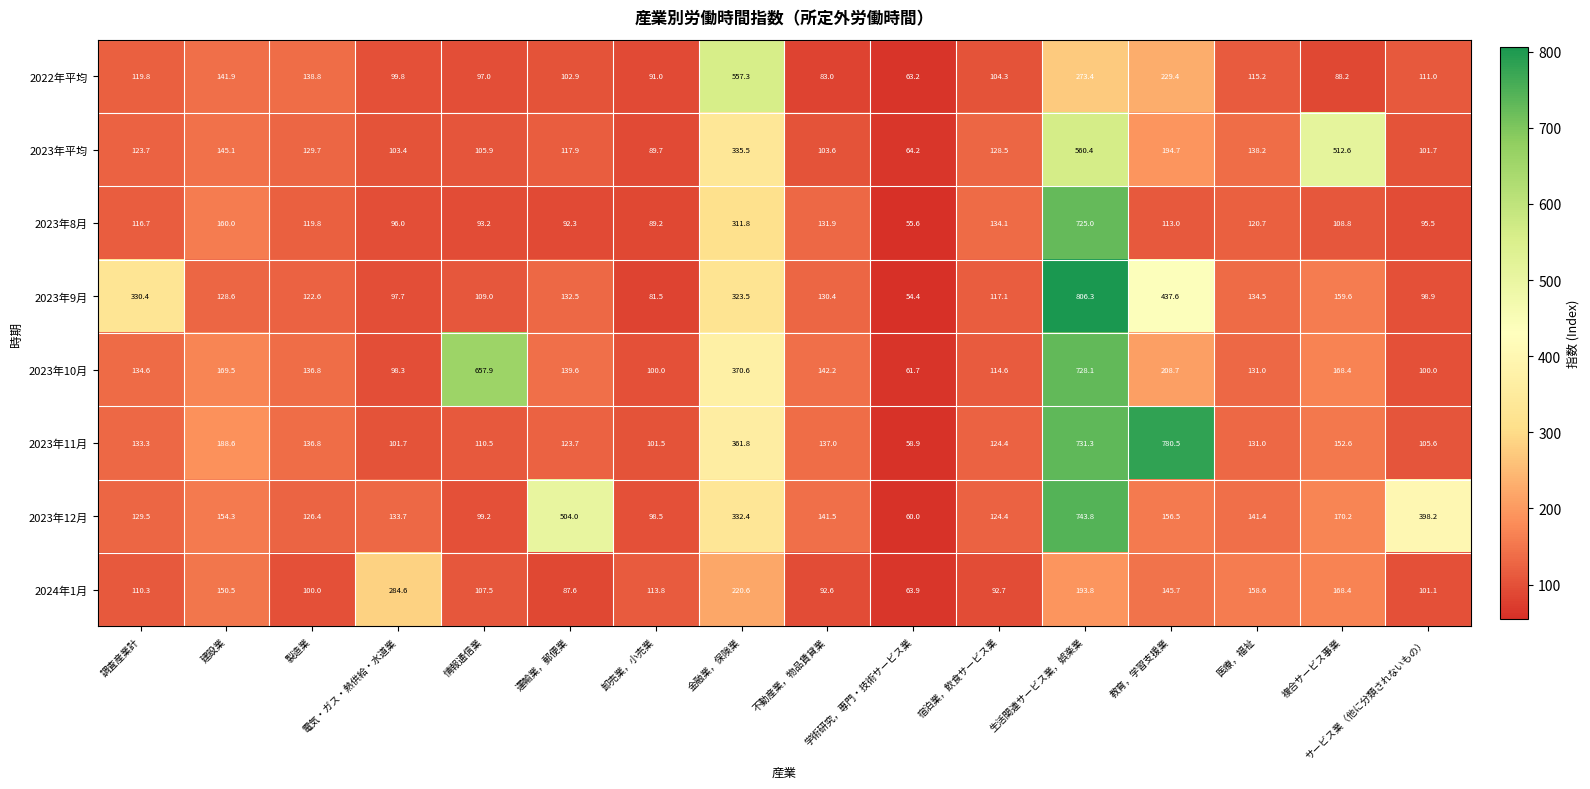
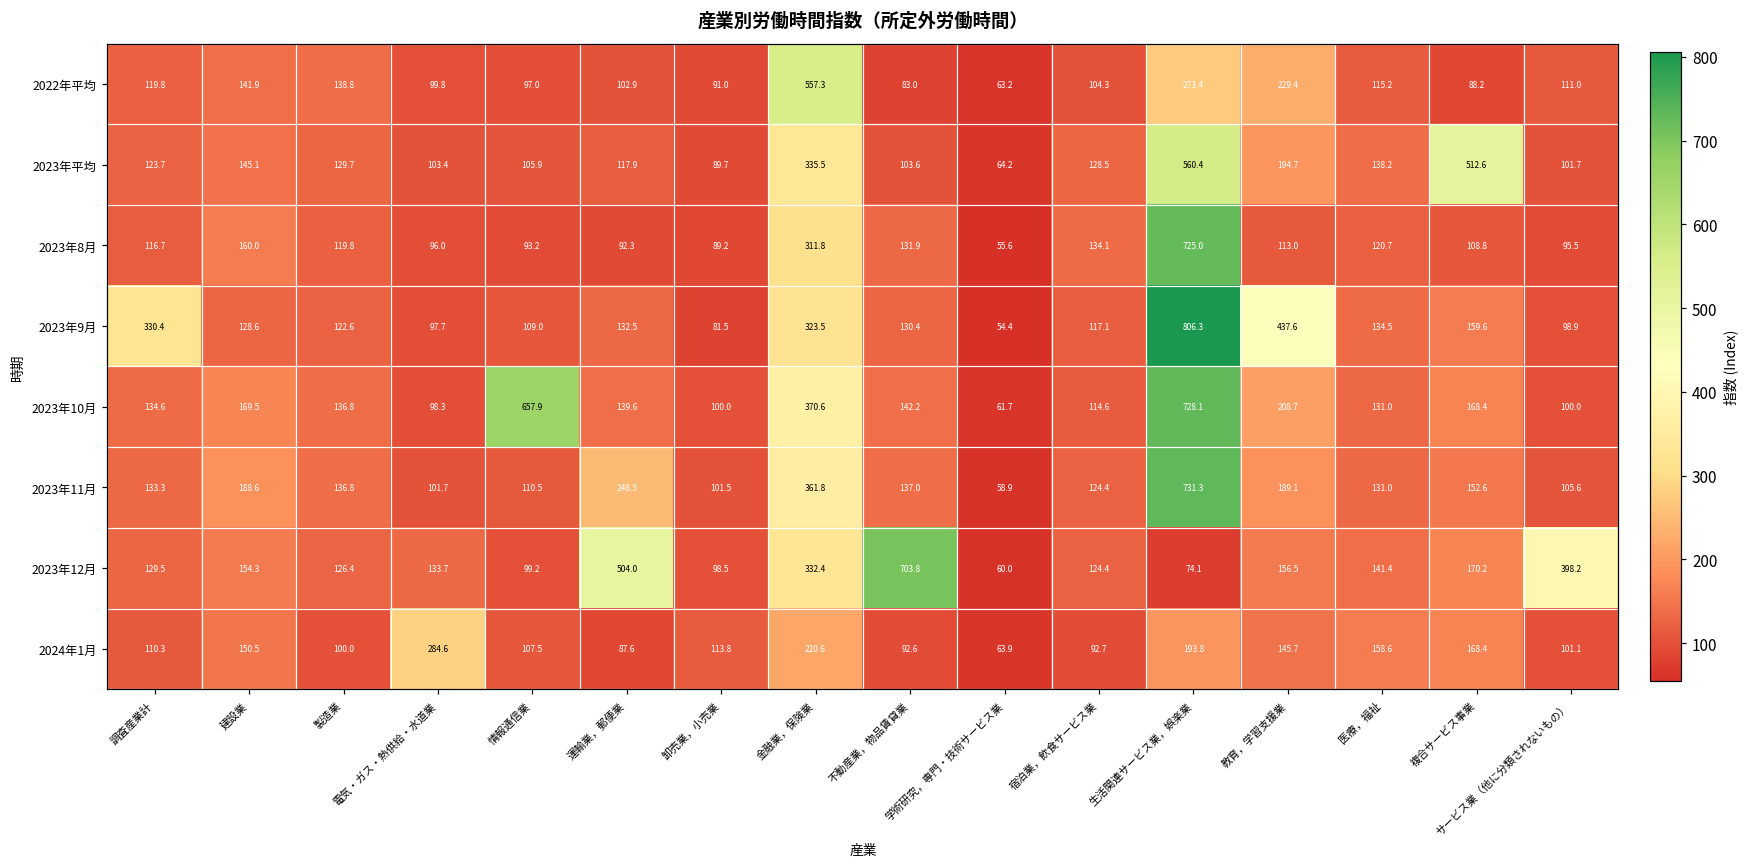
  {
    "2022年平均": {
      "調査産業計": 119.8,
      "建設業": 141.9,
      "製造業": 138.8,
      "電気・ガス・熱供給・水道業": 99.8,
      "情報通信業": 97.0,
      "運輸業，郵便業": 102.9,
      "卸売業，小売業": 91.0,
      "金融業，保険業": 557.3,
      "不動産業，物品賃貸業": 83.0,
      "学術研究，専門・技術サービス業": 63.2,
      "宿泊業，飲食サービス業": 104.3,
      "生活関連サービス業，娯楽業": 273.4,
      "教育，学習支援業": 229.4,
      "医療，福祉": 115.2,
      "複合サービス事業": 88.2,
      "サービス業（他に分類されないもの）": 111.0
    },
    "2023年平均": {
      "調査産業計": 123.7,
      "建設業": 145.1,
      "製造業": 129.7,
      "電気・ガス・熱供給・水道業": 103.4,
      "情報通信業": 105.9,
      "運輸業，郵便業": 117.9,
      "卸売業，小売業": 89.7,
      "金融業，保険業": 335.5,
      "不動産業，物品賃貸業": 103.6,
      "学術研究，専門・技術サービス業": 64.2,
      "宿泊業，飲食サービス業": 128.5,
      "生活関連サービス業，娯楽業": 560.4,
      "教育，学習支援業": 194.7,
      "医療，福祉": 138.2,
      "複合サービス事業": 512.6,
      "サービス業（他に分類されないもの）": 101.7
    },
    "2023年8月": {
      "調査産業計": 116.7,
      "建設業": 160.0,
      "製造業": 119.8,
      "電気・ガス・熱供給・水道業": 96.0,
      "情報通信業": 93.2,
      "運輸業，郵便業": 92.3,
      "卸売業，小売業": 89.2,
      "金融業，保険業": 311.8,
      "不動産業，物品賃貸業": 131.9,
      "学術研究，専門・技術サービス業": 55.6,
      "宿泊業，飲食サービス業": 134.1,
      "生活関連サービス業，娯楽業": 725.0,
      "教育，学習支援業": 113.0,
      "医療，福祉": 120.7,
      "複合サービス事業": 108.8,
      "サービス業（他に分類されないもの）": 95.5
    },
    "2023年9月": {
      "調査産業計": 330.4,
      "建設業": 128.6,
      "製造業": 122.6,
      "電気・ガス・熱供給・水道業": 97.7,
      "情報通信業": 109.0,
      "運輸業，郵便業": 132.5,
      "卸売業，小売業": 81.5,
      "金融業，保険業": 323.5,
      "不動産業，物品賃貸業": 130.4,
      "学術研究，専門・技術サービス業": 54.4,
      "宿泊業，飲食サービス業": 117.1,
      "生活関連サービス業，娯楽業": 806.3,
      "教育，学習支援業": 437.6,
      "医療，福祉": 134.5,
      "複合サービス事業": 159.6,
      "サービス業（他に分類されないもの）": 98.9
    },
    "2023年10月": {
      "調査産業計": 134.6,
      "建設業": 169.5,
      "製造業": 136.8,
      "電気・ガス・熱供給・水道業": 98.3,
      "情報通信業": 657.9,
      "運輸業，郵便業": 139.6,
      "卸売業，小売業": 100.0,
      "金融業，保険業": 370.6,
      "不動産業，物品賃貸業": 142.2,
      "学術研究，専門・技術サービス業": 61.7,
      "宿泊業，飲食サービス業": 114.6,
      "生活関連サービス業，娯楽業": 728.1,
      "教育，学習支援業": 208.7,
      "医療，福祉": 131.0,
      "複合サービス事業": 168.4,
      "サービス業（他に分類されないもの）": 100.0
    },
    "2023年11月": {
      "調査産業計": 133.3,
      "建設業": 188.6,
      "製造業": 136.8,
      "電気・ガス・熱供給・水道業": 101.7,
      "情報通信業": 110.5,
-     "運輸業，郵便業": 123.7,
+     "運輸業，郵便業": 248.5,
      "卸売業，小売業": 101.5,
      "金融業，保険業": 361.8,
      "不動産業，物品賃貸業": 137.0,
      "学術研究，専門・技術サービス業": 58.9,
      "宿泊業，飲食サービス業": 124.4,
      "生活関連サービス業，娯楽業": 731.3,
-     "教育，学習支援業": 780.5,
+     "教育，学習支援業": 189.1,
      "医療，福祉": 131.0,
      "複合サービス事業": 152.6,
      "サービス業（他に分類されないもの）": 105.6
    },
    "2023年12月": {
      "調査産業計": 129.5,
      "建設業": 154.3,
      "製造業": 126.4,
      "電気・ガス・熱供給・水道業": 133.7,
      "情報通信業": 99.2,
      "運輸業，郵便業": 504.0,
      "卸売業，小売業": 98.5,
      "金融業，保険業": 332.4,
-     "不動産業，物品賃貸業": 141.5,
+     "不動産業，物品賃貸業": 703.8,
      "学術研究，専門・技術サービス業": 60.0,
      "宿泊業，飲食サービス業": 124.4,
-     "生活関連サービス業，娯楽業": 743.8,
+     "生活関連サービス業，娯楽業": 74.1,
      "教育，学習支援業": 156.5,
      "医療，福祉": 141.4,
      "複合サービス事業": 170.2,
      "サービス業（他に分類されないもの）": 398.2
    },
    "2024年1月": {
      "調査産業計": 110.3,
      "建設業": 150.5,
      "製造業": 100.0,
      "電気・ガス・熱供給・水道業": 284.6,
      "情報通信業": 107.5,
      "運輸業，郵便業": 87.6,
      "卸売業，小売業": 113.8,
      "金融業，保険業": 220.6,
      "不動産業，物品賃貸業": 92.6,
      "学術研究，専門・技術サービス業": 63.9,
      "宿泊業，飲食サービス業": 92.7,
      "生活関連サービス業，娯楽業": 193.8,
      "教育，学習支援業": 145.7,
      "医療，福祉": 158.6,
      "複合サービス事業": 168.4,
      "サービス業（他に分類されないもの）": 101.1
    }
  }
